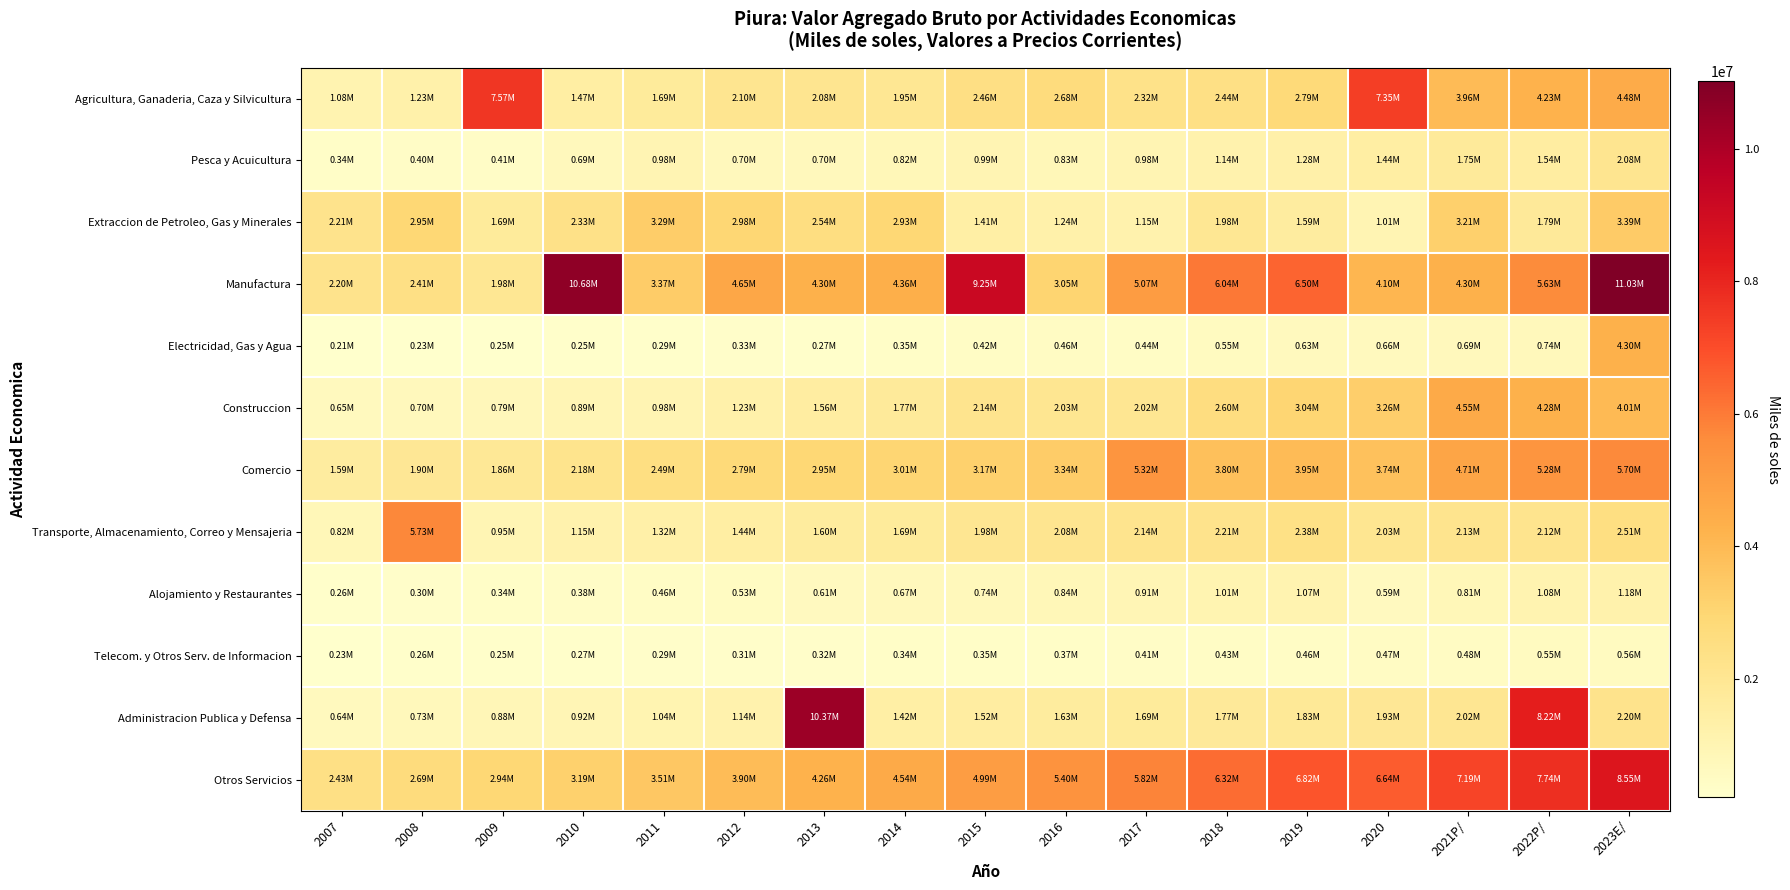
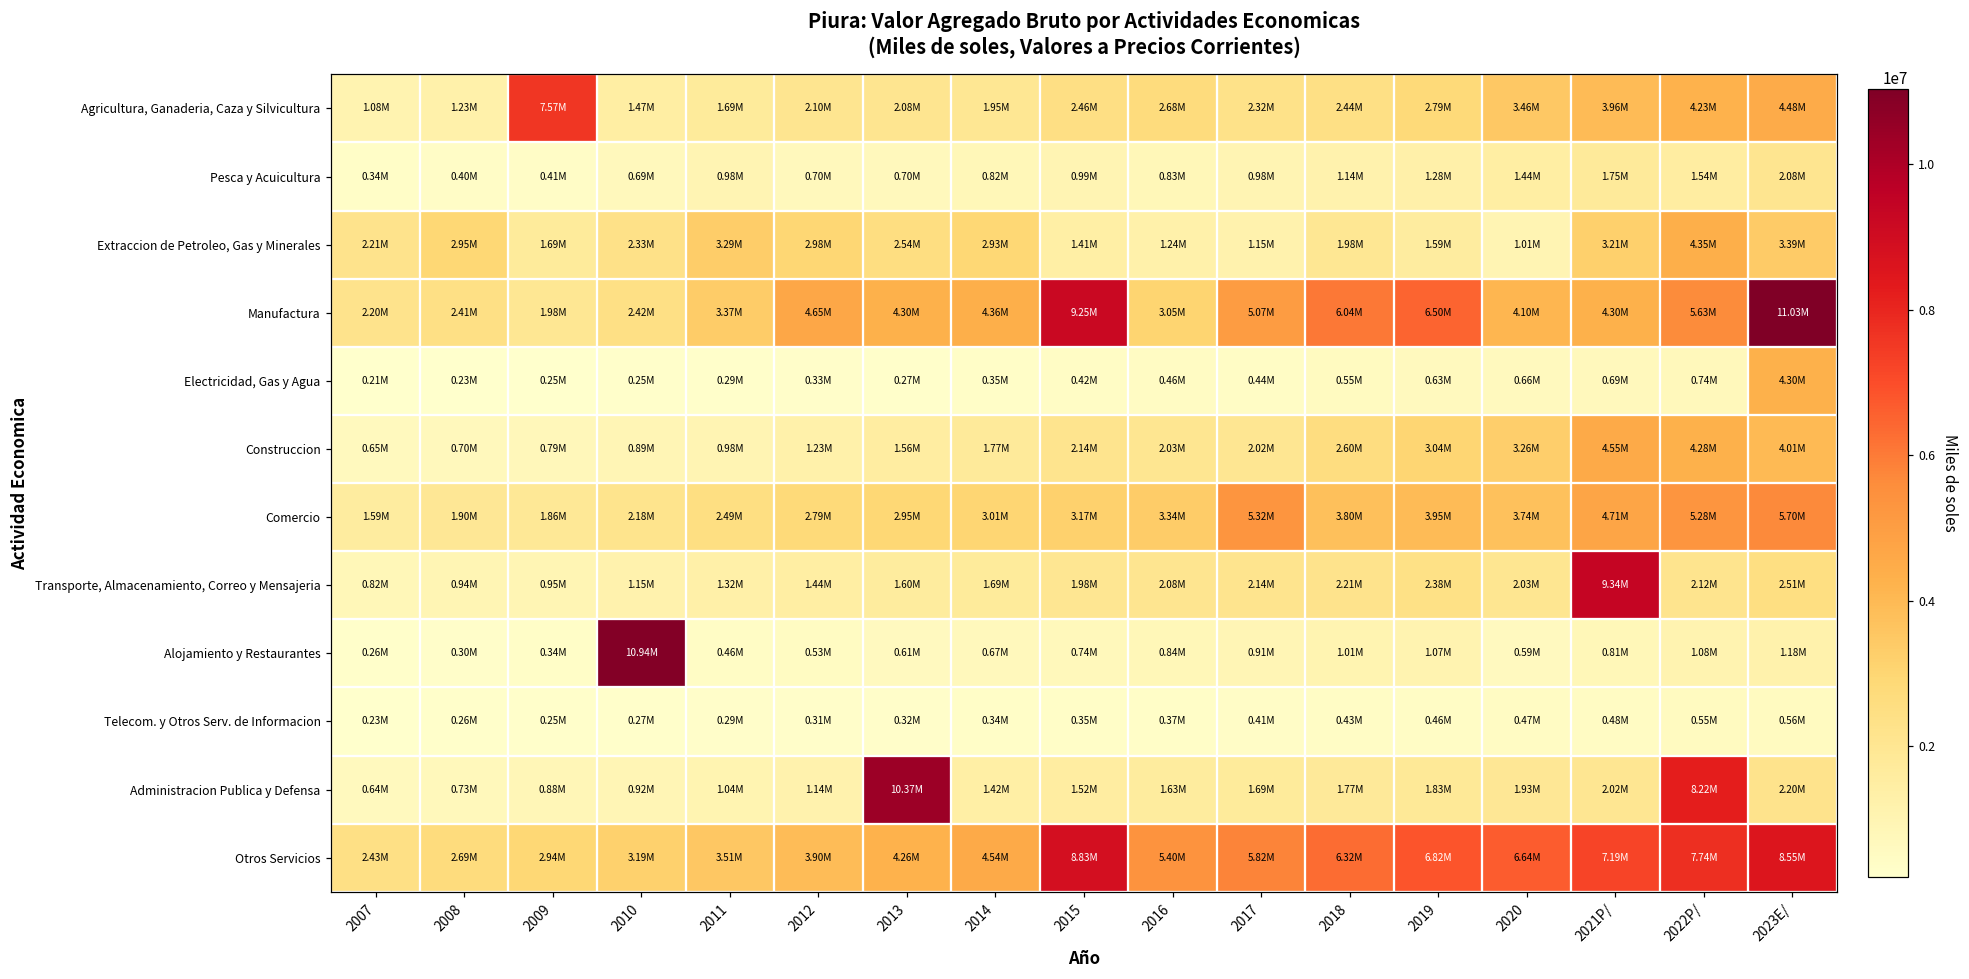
  {
    "Agricultura, Ganaderia, Caza y Silvicultura": {
      "2007": "1.08M",
      "2008": "1.23M",
      "2009": "7.57M",
      "2010": "1.47M",
      "2011": "1.69M",
      "2012": "2.10M",
      "2013": "2.08M",
      "2014": "1.95M",
      "2015": "2.46M",
      "2016": "2.68M",
      "2017": "2.32M",
      "2018": "2.44M",
      "2019": "2.79M",
-     "2020": "7.35M",
+     "2020": "3.46M",
      "2021P/": "3.96M",
      "2022P/": "4.23M",
      "2023E/": "4.48M"
    },
    "Extraccion de Petroleo, Gas y Minerales": {
      "2007": "2.21M",
      "2008": "2.95M",
      "2009": "1.69M",
      "2010": "2.33M",
      "2011": "3.29M",
      "2012": "2.98M",
      "2013": "2.54M",
      "2014": "2.93M",
      "2015": "1.41M",
      "2016": "1.24M",
      "2017": "1.15M",
      "2018": "1.98M",
      "2019": "1.59M",
      "2020": "1.01M",
      "2021P/": "3.21M",
-     "2022P/": "1.79M",
+     "2022P/": "4.35M",
      "2023E/": "3.39M"
    },
    "Manufactura": {
      "2007": "2.20M",
      "2008": "2.41M",
      "2009": "1.98M",
-     "2010": "10.68M",
+     "2010": "2.42M",
      "2011": "3.37M",
      "2012": "4.65M",
      "2013": "4.30M",
      "2014": "4.36M",
      "2015": "9.25M",
      "2016": "3.05M",
      "2017": "5.07M",
      "2018": "6.04M",
      "2019": "6.50M",
      "2020": "4.10M",
      "2021P/": "4.30M",
      "2022P/": "5.63M",
      "2023E/": "11.03M"
    },
    "Transporte, Almacenamiento, Correo y Mensajeria": {
      "2007": "0.82M",
-     "2008": "5.73M",
+     "2008": "0.94M",
      "2009": "0.95M",
      "2010": "1.15M",
      "2011": "1.32M",
      "2012": "1.44M",
      "2013": "1.60M",
      "2014": "1.69M",
      "2015": "1.98M",
      "2016": "2.08M",
      "2017": "2.14M",
      "2018": "2.21M",
      "2019": "2.38M",
      "2020": "2.03M",
-     "2021P/": "2.13M",
+     "2021P/": "9.34M",
      "2022P/": "2.12M",
      "2023E/": "2.51M"
    },
    "Alojamiento y Restaurantes": {
      "2007": "0.26M",
      "2008": "0.30M",
      "2009": "0.34M",
-     "2010": "0.38M",
+     "2010": "10.94M",
      "2011": "0.46M",
      "2012": "0.53M",
      "2013": "0.61M",
      "2014": "0.67M",
      "2015": "0.74M",
      "2016": "0.84M",
      "2017": "0.91M",
      "2018": "1.01M",
      "2019": "1.07M",
      "2020": "0.59M",
      "2021P/": "0.81M",
      "2022P/": "1.08M",
      "2023E/": "1.18M"
    },
    "Otros Servicios": {
      "2007": "2.43M",
      "2008": "2.69M",
      "2009": "2.94M",
      "2010": "3.19M",
      "2011": "3.51M",
      "2012": "3.90M",
      "2013": "4.26M",
      "2014": "4.54M",
-     "2015": "4.99M",
+     "2015": "8.83M",
      "2016": "5.40M",
      "2017": "5.82M",
      "2018": "6.32M",
      "2019": "6.82M",
      "2020": "6.64M",
      "2021P/": "7.19M",
      "2022P/": "7.74M",
      "2023E/": "8.55M"
    }
  }
